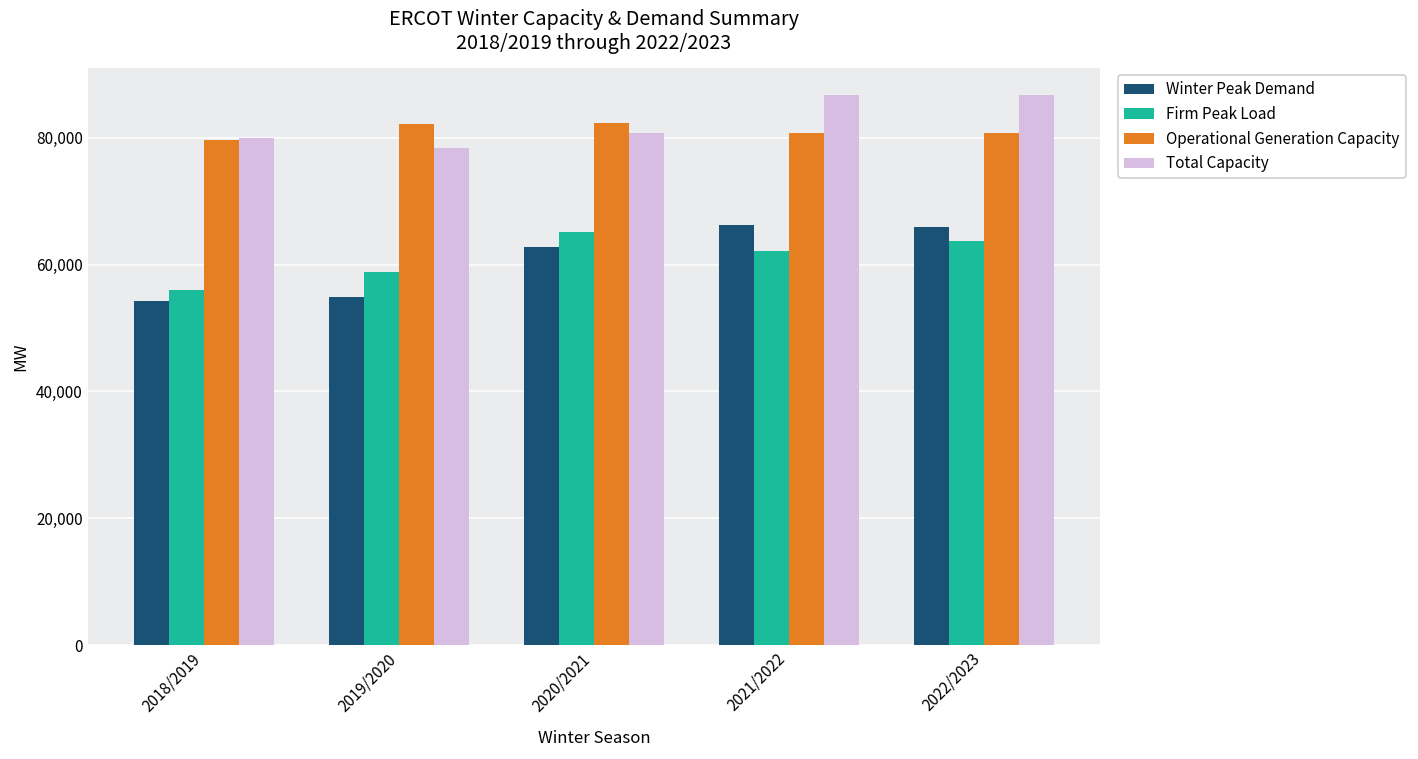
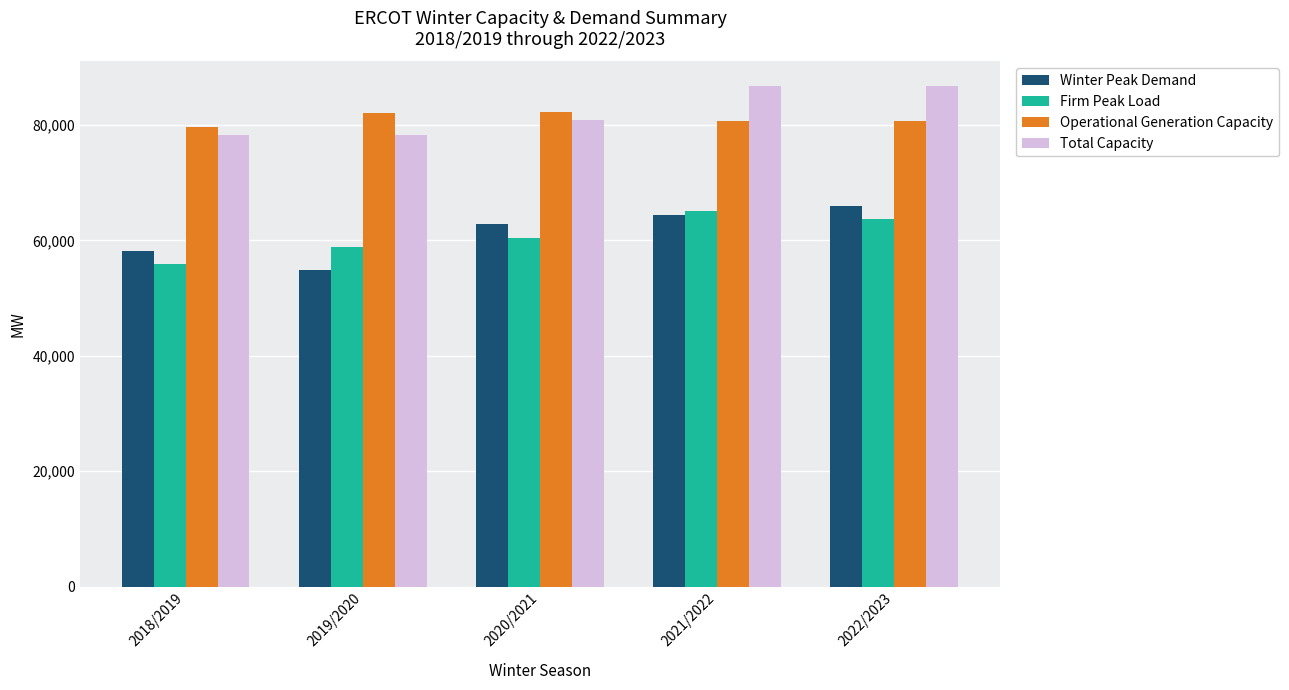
  {
    "Winter Peak Demand": {
-     "2018/2019": "54,000",
+     "2018/2019": "58,000",
      "2019/2020": "55,000",
      "2020/2021": "63,000",
-     "2021/2022": "66,000",
+     "2021/2022": "64,000",
      "2022/2023": "66,000"
    },
    "Firm Peak Load": {
      "2018/2019": "56,000",
      "2019/2020": "59,000",
-     "2020/2021": "65,000",
-     "2021/2022": "62,000",
+     "2020/2021": "61,000",
+     "2021/2022": "65,000",
      "2022/2023": "64,000"
    },
    "Operational Generation Capacity": {
      "2018/2019": "80,000",
      "2019/2020": "82,000",
      "2020/2021": "82,000",
      "2021/2022": "81,000",
      "2022/2023": "81,000"
    },
    "Total Capacity": {
-     "2018/2019": "80,000",
+     "2018/2019": "78,000",
      "2019/2020": "78,000",
      "2020/2021": "81,000",
      "2021/2022": "87,000",
      "2022/2023": "87,000"
    }
  }
